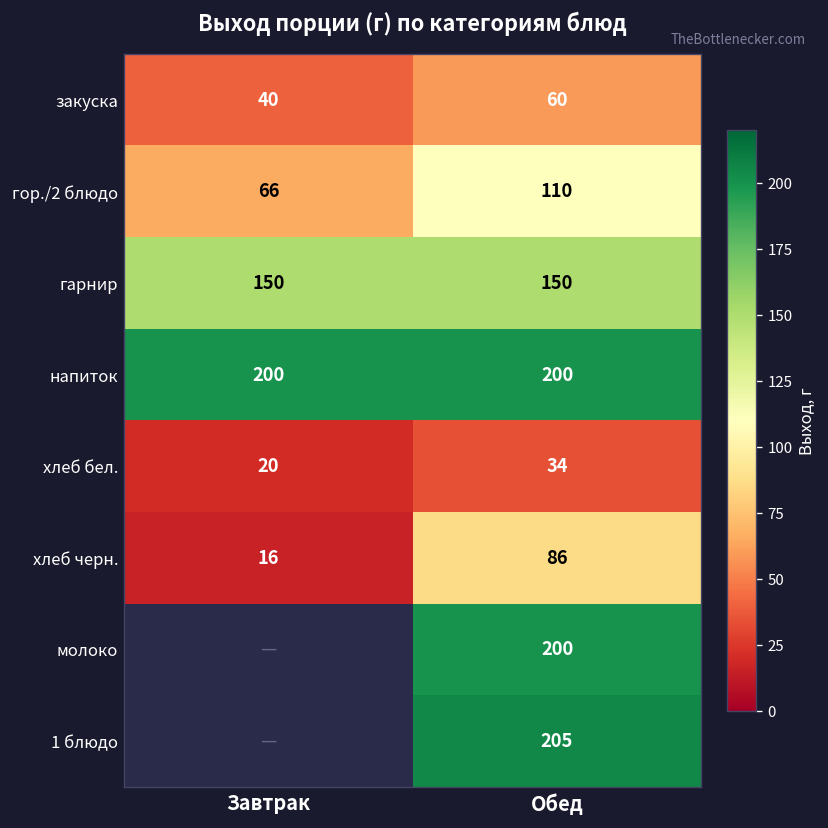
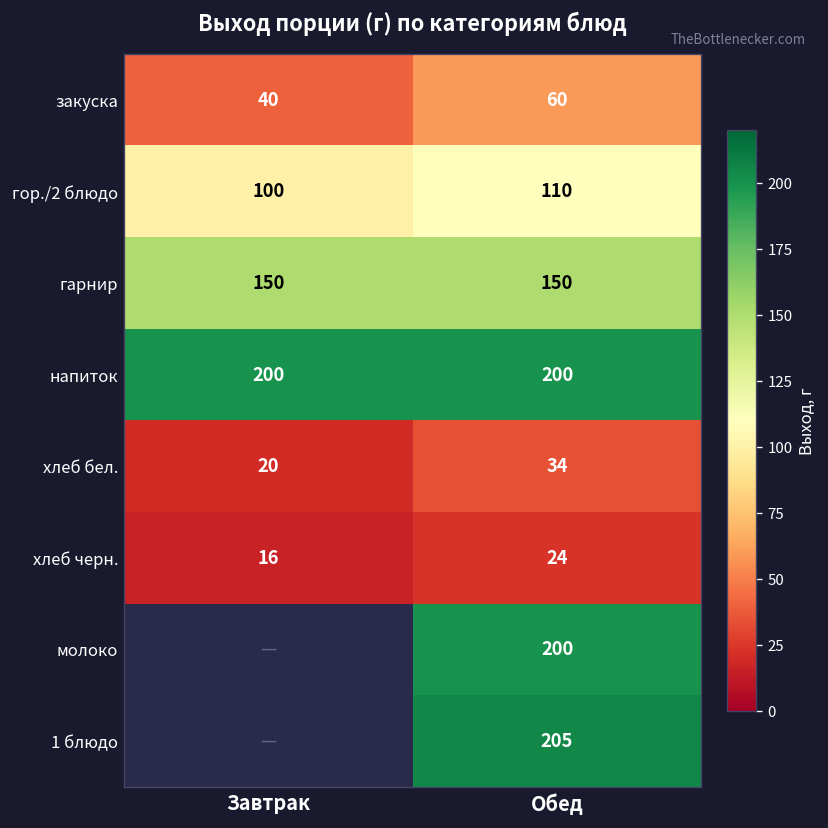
  {
    "закуска": {
      "Завтрак": 40,
      "Обед": 60
    },
    "гор./2 блюдо": {
-     "Завтрак": 66,
+     "Завтрак": 100,
      "Обед": 110
    },
    "гарнир": {
      "Завтрак": 150,
      "Обед": 150
    },
    "напиток": {
      "Завтрак": 200,
      "Обед": 200
    },
    "хлеб бел.": {
      "Завтрак": 20,
      "Обед": 34
    },
    "хлеб черн.": {
      "Завтрак": 16,
-     "Обед": 86
+     "Обед": 24
    },
    "молоко": {
      "Обед": 200
    },
    "1 блюдо": {
      "Обед": 205
    }
  }
